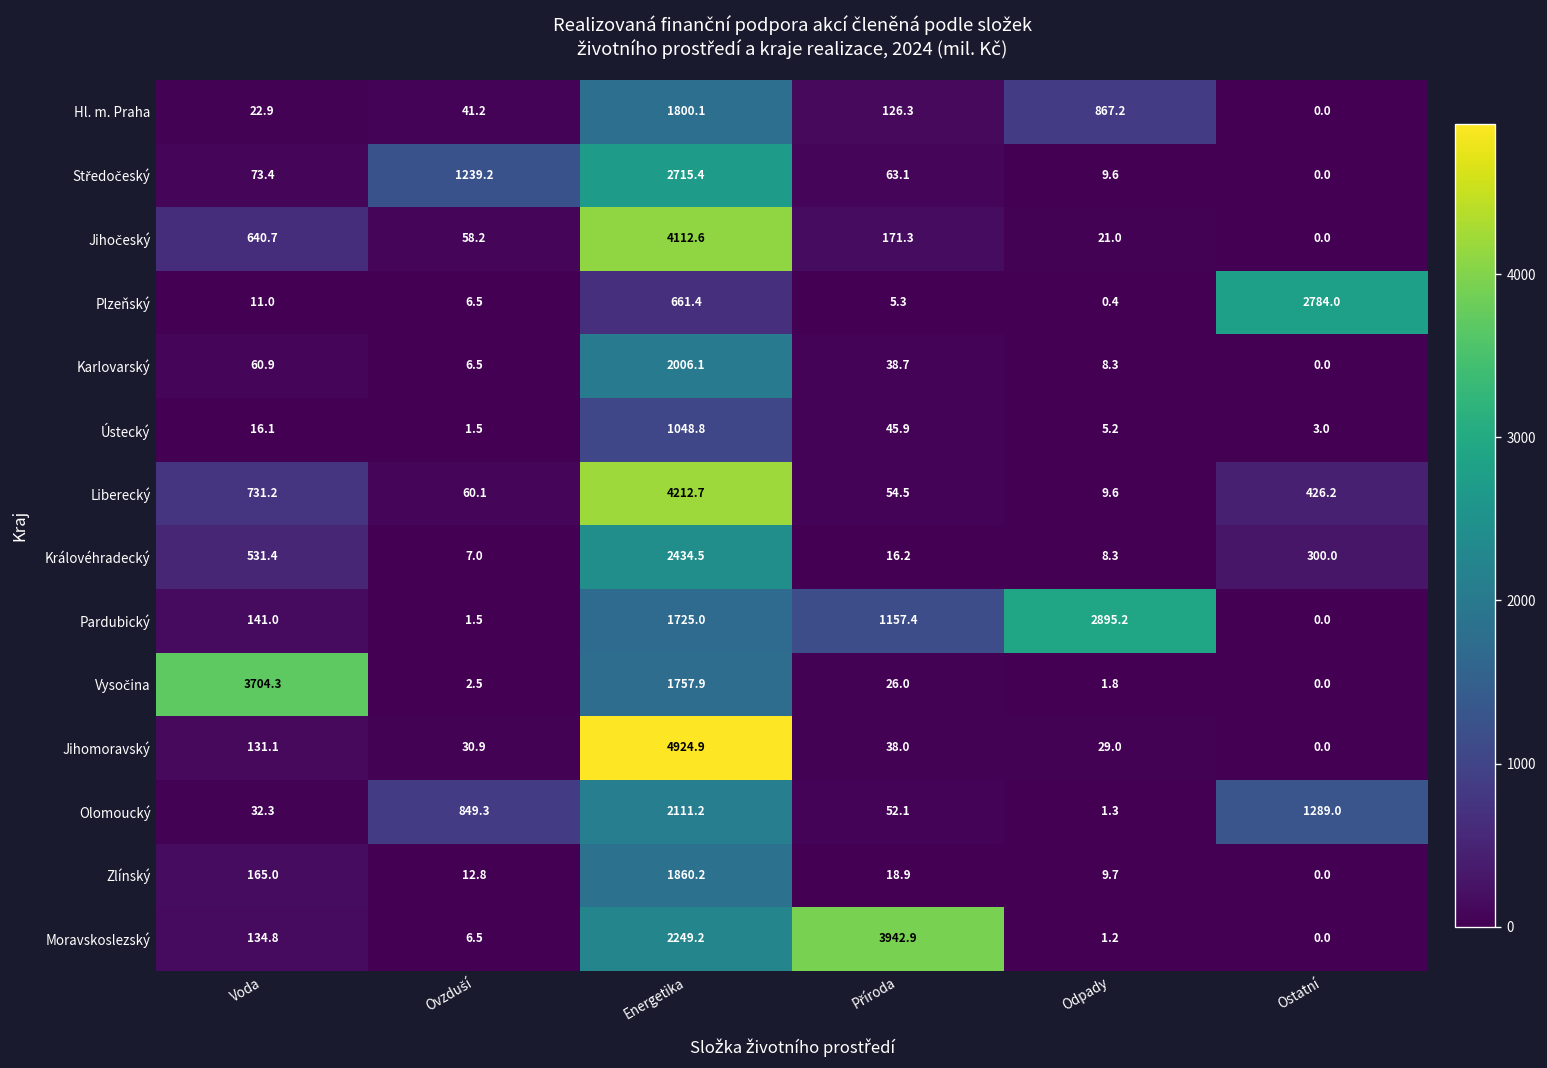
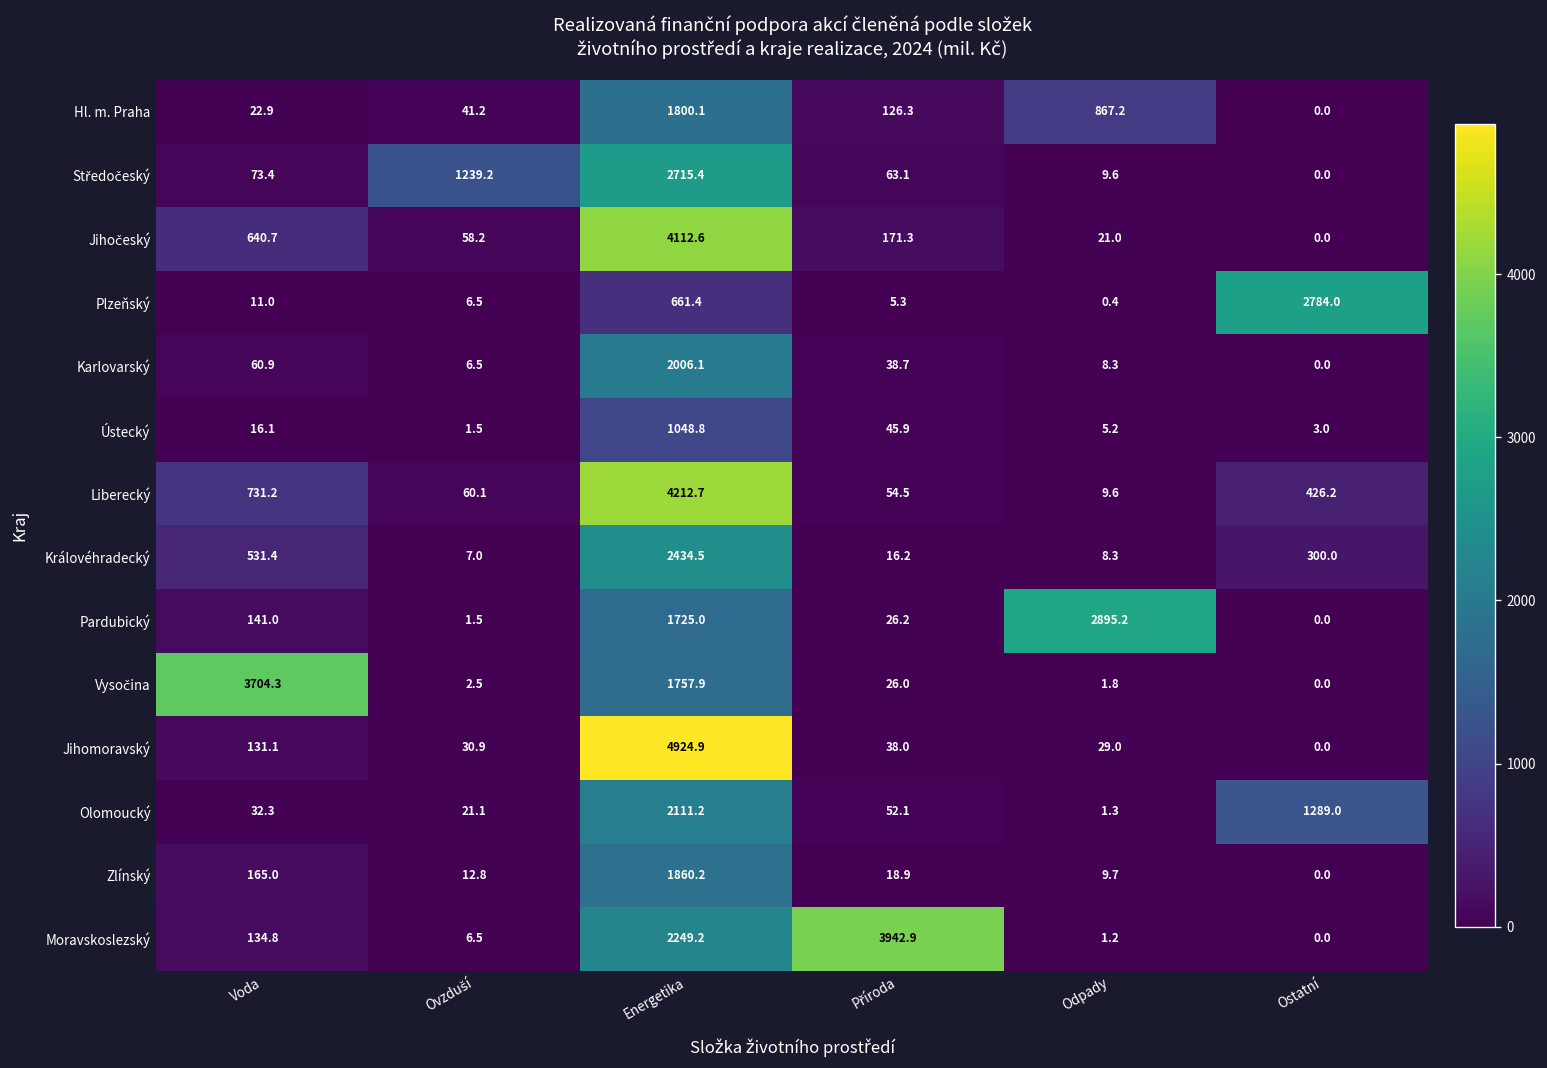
  {
    "Hl. m. Praha": {
      "Voda": 22.9,
      "Ovzduší": 41.2,
      "Energetika": 1800.1,
      "Příroda": 126.3,
      "Odpady": 867.2,
      "Ostatní": 0.0
    },
    "Středočeský": {
      "Voda": 73.4,
      "Ovzduší": 1239.2,
      "Energetika": 2715.4,
      "Příroda": 63.1,
      "Odpady": 9.6,
      "Ostatní": 0.0
    },
    "Jihočeský": {
      "Voda": 640.7,
      "Ovzduší": 58.2,
      "Energetika": 4112.6,
      "Příroda": 171.3,
      "Odpady": 21.0,
      "Ostatní": 0.0
    },
    "Plzeňský": {
      "Voda": 11.0,
      "Ovzduší": 6.5,
      "Energetika": 661.4,
      "Příroda": 5.3,
      "Odpady": 0.4,
      "Ostatní": 2784.0
    },
    "Karlovarský": {
      "Voda": 60.9,
      "Ovzduší": 6.5,
      "Energetika": 2006.1,
      "Příroda": 38.7,
      "Odpady": 8.3,
      "Ostatní": 0.0
    },
    "Ústecký": {
      "Voda": 16.1,
      "Ovzduší": 1.5,
      "Energetika": 1048.8,
      "Příroda": 45.9,
      "Odpady": 5.2,
      "Ostatní": 3.0
    },
    "Liberecký": {
      "Voda": 731.2,
      "Ovzduší": 60.1,
      "Energetika": 4212.7,
      "Příroda": 54.5,
      "Odpady": 9.6,
      "Ostatní": 426.2
    },
    "Královéhradecký": {
      "Voda": 531.4,
      "Ovzduší": 7.0,
      "Energetika": 2434.5,
      "Příroda": 16.2,
      "Odpady": 8.3,
      "Ostatní": 300.0
    },
    "Pardubický": {
      "Voda": 141.0,
      "Ovzduší": 1.5,
      "Energetika": 1725.0,
-     "Příroda": 1157.4,
+     "Příroda": 26.2,
      "Odpady": 2895.2,
      "Ostatní": 0.0
    },
    "Vysočina": {
      "Voda": 3704.3,
      "Ovzduší": 2.5,
      "Energetika": 1757.9,
      "Příroda": 26.0,
      "Odpady": 1.8,
      "Ostatní": 0.0
    },
    "Jihomoravský": {
      "Voda": 131.1,
      "Ovzduší": 30.9,
      "Energetika": 4924.9,
      "Příroda": 38.0,
      "Odpady": 29.0,
      "Ostatní": 0.0
    },
    "Olomoucký": {
      "Voda": 32.3,
-     "Ovzduší": 849.3,
+     "Ovzduší": 21.1,
      "Energetika": 2111.2,
      "Příroda": 52.1,
      "Odpady": 1.3,
      "Ostatní": 1289.0
    },
    "Zlínský": {
      "Voda": 165.0,
      "Ovzduší": 12.8,
      "Energetika": 1860.2,
      "Příroda": 18.9,
      "Odpady": 9.7,
      "Ostatní": 0.0
    },
    "Moravskoslezský": {
      "Voda": 134.8,
      "Ovzduší": 6.5,
      "Energetika": 2249.2,
      "Příroda": 3942.9,
      "Odpady": 1.2,
      "Ostatní": 0.0
    }
  }
